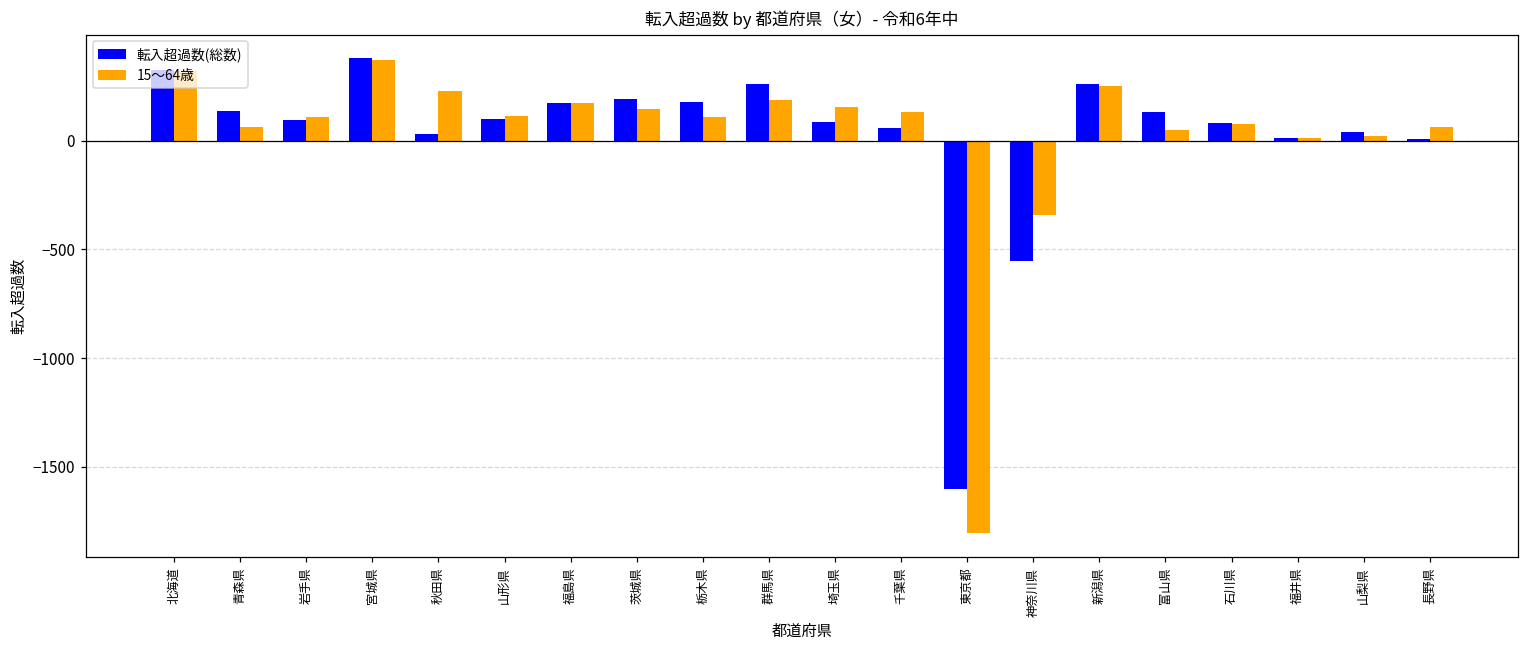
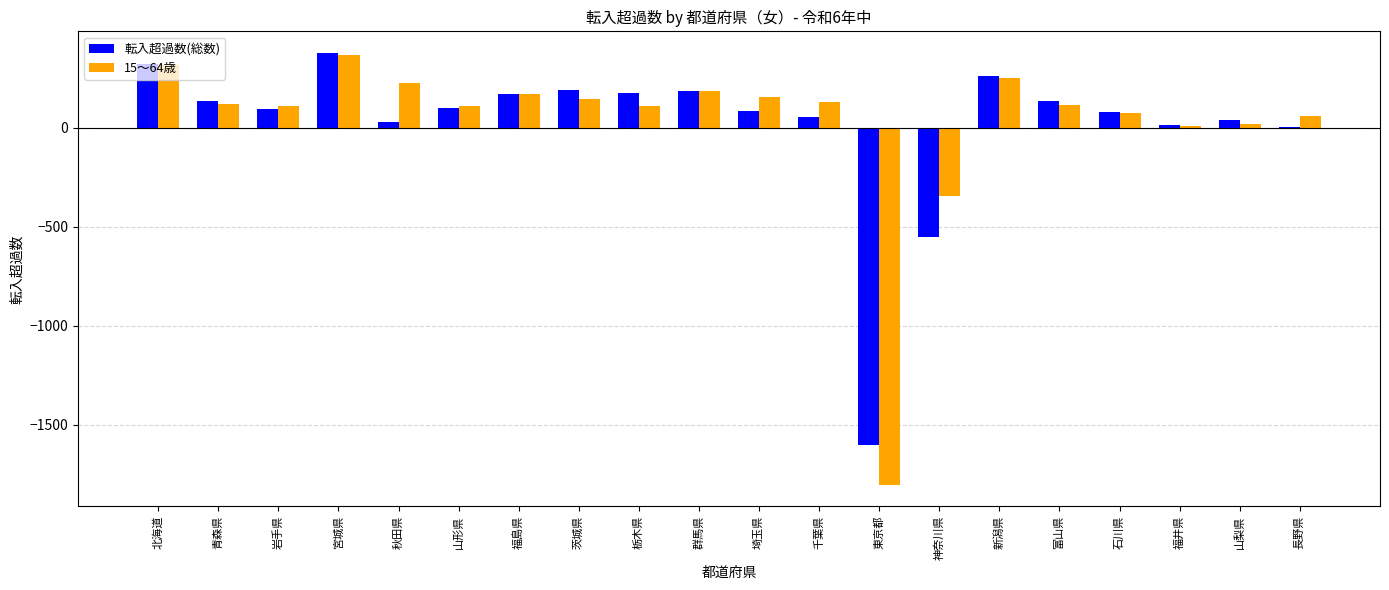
  {
    "転入超過数(総数)": {
      "青森県": 140,
      "岩手県": 100,
      "宮城県": 380,
      "秋田県": 30,
      "山形県": 100,
      "福島県": 170,
      "茨城県": 190,
      "栃木県": 180,
-     "群馬県": 260,
+     "群馬県": 190,
      "埼玉県": 90,
      "千葉県": 60,
      "東京都": -1600,
      "神奈川県": -550,
      "新潟県": 260,
      "富山県": 130,
      "石川県": 80,
      "福井県": 10,
      "山梨県": 40
    },
    "15～64歳": {
-     "青森県": 70,
+     "青森県": 120,
      "岩手県": 110,
      "宮城県": 370,
      "秋田県": 230,
      "山形県": 110,
      "福島県": 170,
      "茨城県": 140,
      "栃木県": 110,
      "群馬県": 190,
      "埼玉県": 160,
      "千葉県": 130,
      "東京都": -1800,
      "神奈川県": -340,
      "新潟県": 250,
-     "富山県": 50,
+     "富山県": 120,
      "石川県": 80,
      "山梨県": 20,
      "長野県": 60
    }
  }
